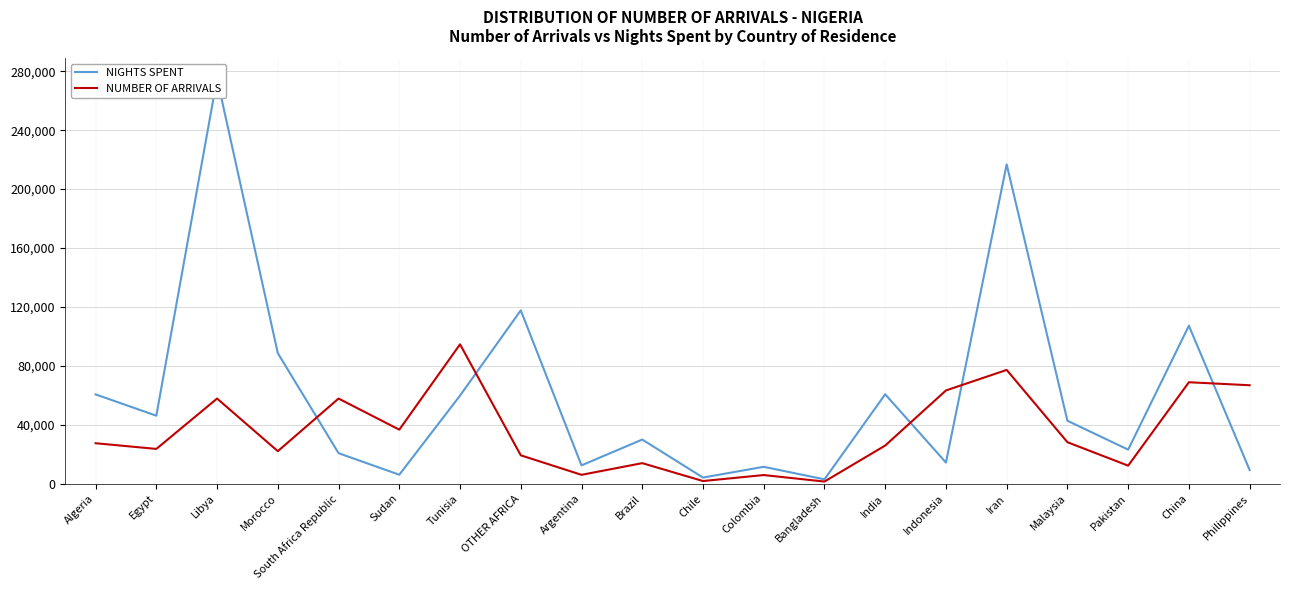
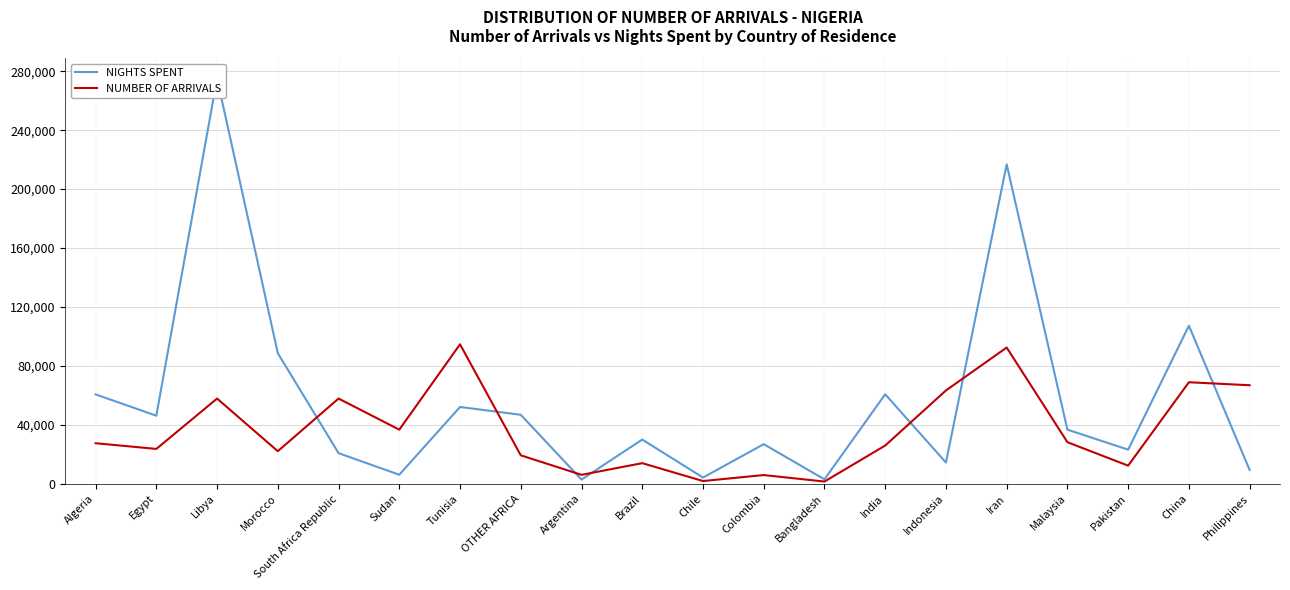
  {
    "NIGHTS SPENT": {
      "Algeria": "61,000",
      "Egypt": "46,000",
      "Morocco": "89,000",
      "South Africa Republic": "21,000",
      "Sudan": "6,000",
-     "Tunisia": "60,000",
-     "OTHER AFRICA": "118,000",
-     "Argentina": "12,000",
+     "Tunisia": "52,000",
+     "OTHER AFRICA": "47,000",
+     "Argentina": "3,000",
      "Brazil": "30,000",
      "Chile": "4,000",
-     "Colombia": "11,000",
+     "Colombia": "27,000",
      "India": "61,000",
      "Indonesia": "14,000",
      "Iran": "217,000",
-     "Malaysia": "43,000",
+     "Malaysia": "37,000",
      "Pakistan": "23,000",
      "China": "107,000",
      "Philippines": "9,000"
    },
    "NUMBER OF ARRIVALS": {
      "Algeria": "27,000",
      "Egypt": "24,000",
      "Libya": "58,000",
      "Morocco": "22,000",
      "South Africa Republic": "58,000",
      "Sudan": "37,000",
      "Tunisia": "95,000",
      "OTHER AFRICA": "19,000",
      "Argentina": "6,000",
      "Brazil": "14,000",
      "Chile": "2,000",
      "Colombia": "6,000",
      "India": "26,000",
      "Indonesia": "63,000",
-     "Iran": "77,000",
+     "Iran": "92,000",
      "Malaysia": "28,000",
      "Pakistan": "12,000",
      "China": "69,000",
      "Philippines": "67,000"
    }
  }
